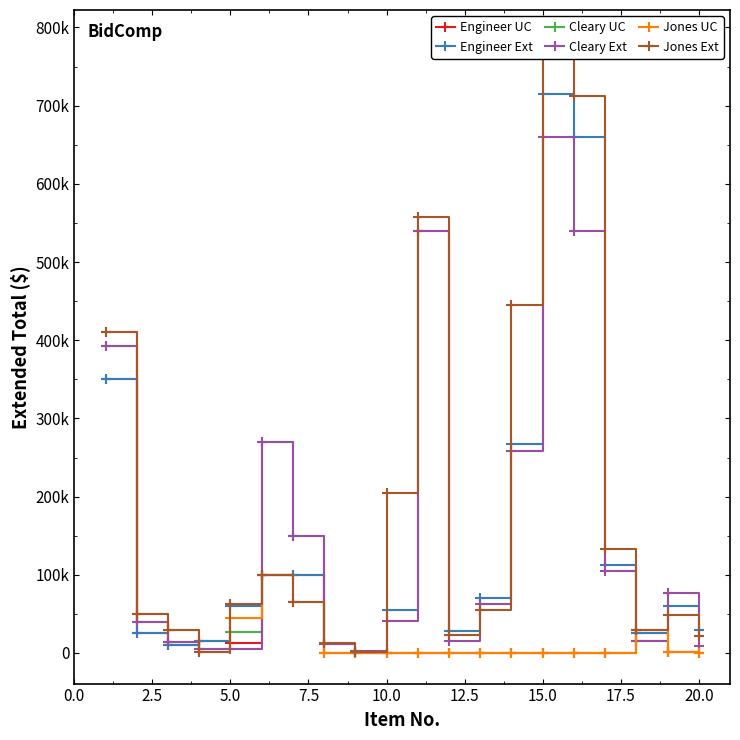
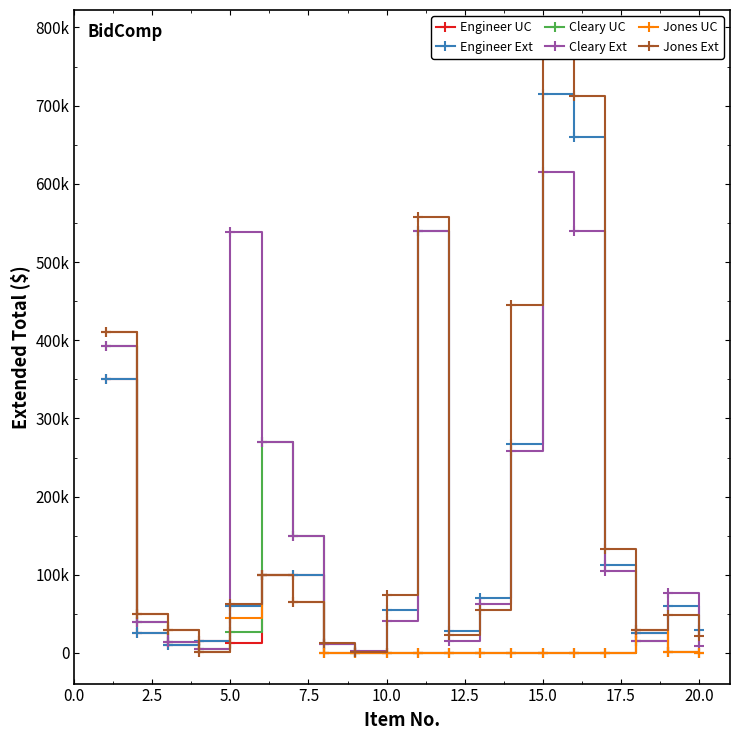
  {
    "Engineer UC": {
      "5.0": 10000
    },
    "Engineer Ext": {
      "5.0": 60000,
      "10.0": 60000,
      "15.0": 710000,
      "20.0": 30000
    },
    "Cleary UC": {
      "5.0": 30000
    },
    "Cleary Ext": {
-     "5.0": 10000,
+     "5.0": 540000,
      "10.0": 40000,
-     "15.0": 660000,
+     "15.0": 620000,
      "20.0": 10000
    },
    "Jones UC": {
      "5.0": 50000
    },
    "Jones Ext": {
      "5.0": 60000,
-     "10.0": 200000,
+     "10.0": 70000,
      "20.0": 20000
    }
  }
